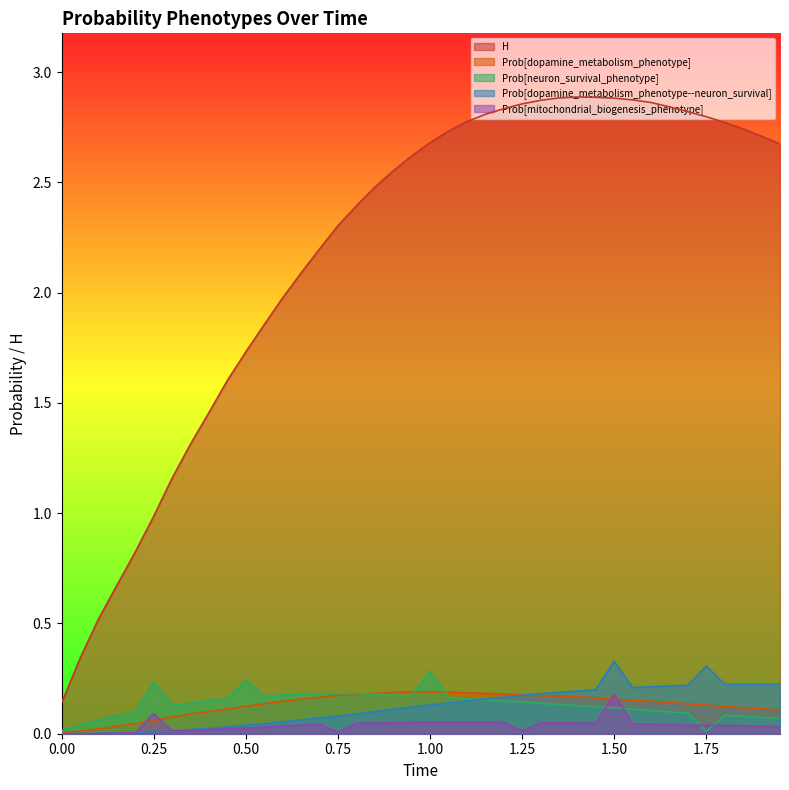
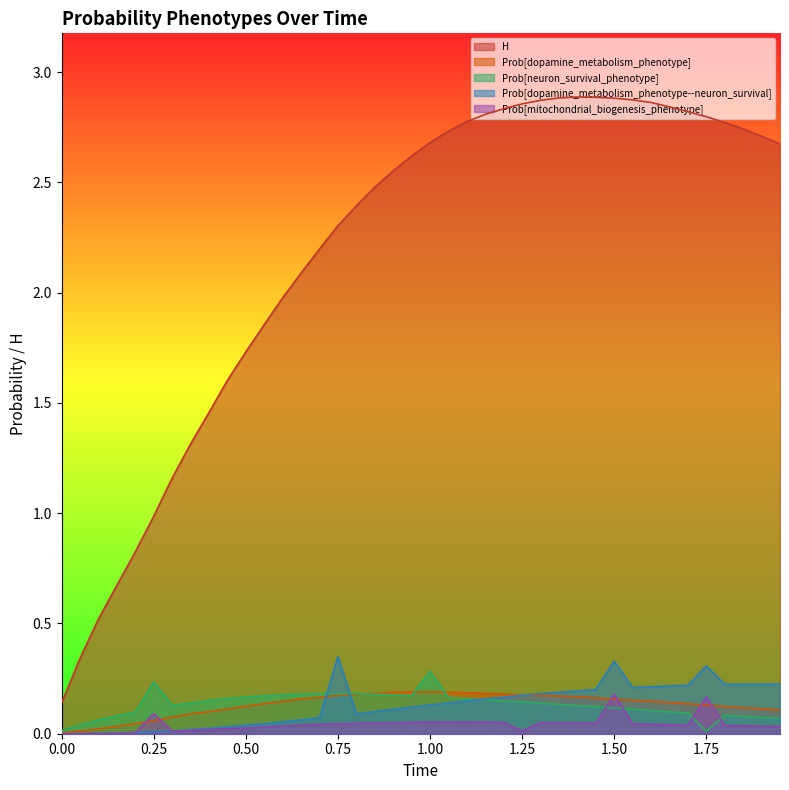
  {
    "Prob[neuron_survival_phenotype]": {
      "0.25": 0.24,
-     "0.50": 0.24,
+     "0.50": 0.17,
      "1.00": 0.28,
      "1.25": 0.14,
      "1.50": 0.12,
      "1.75": 0.01
    },
    "Prob[dopamine_metabolism_phenotype--neuron_survival]": {
      "0.25": 0.01,
      "0.50": 0.04,
-     "0.75": 0.08,
+     "0.75": 0.35,
      "1.00": 0.13,
      "1.50": 0.33,
      "1.75": 0.31
    },
    "Prob[mitochondrial_biogenesis_phenotype]": {
      "0.25": 0.09,
      "0.50": 0.03,
-     "0.75": 0.01,
+     "0.75": 0.05,
      "1.00": 0.05,
      "1.25": 0.01,
      "1.50": 0.18,
-     "1.75": 0.04
+     "1.75": 0.17
    }
  }
